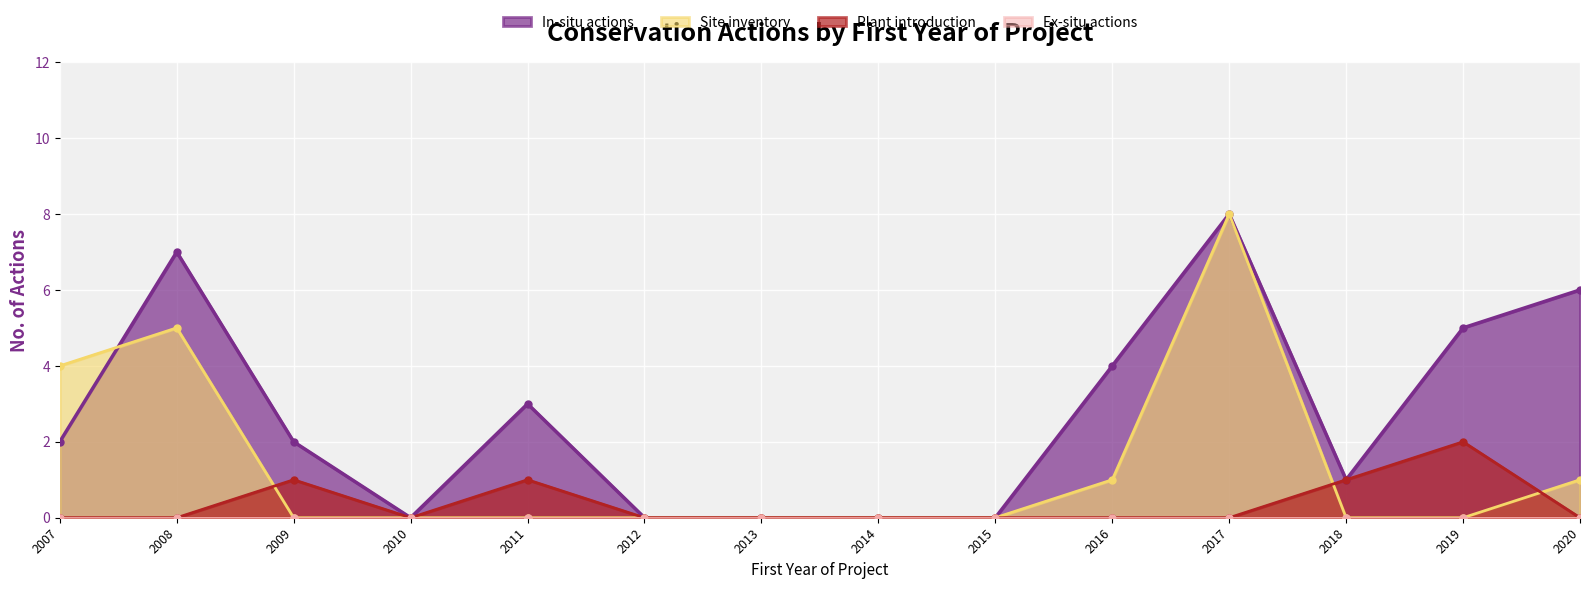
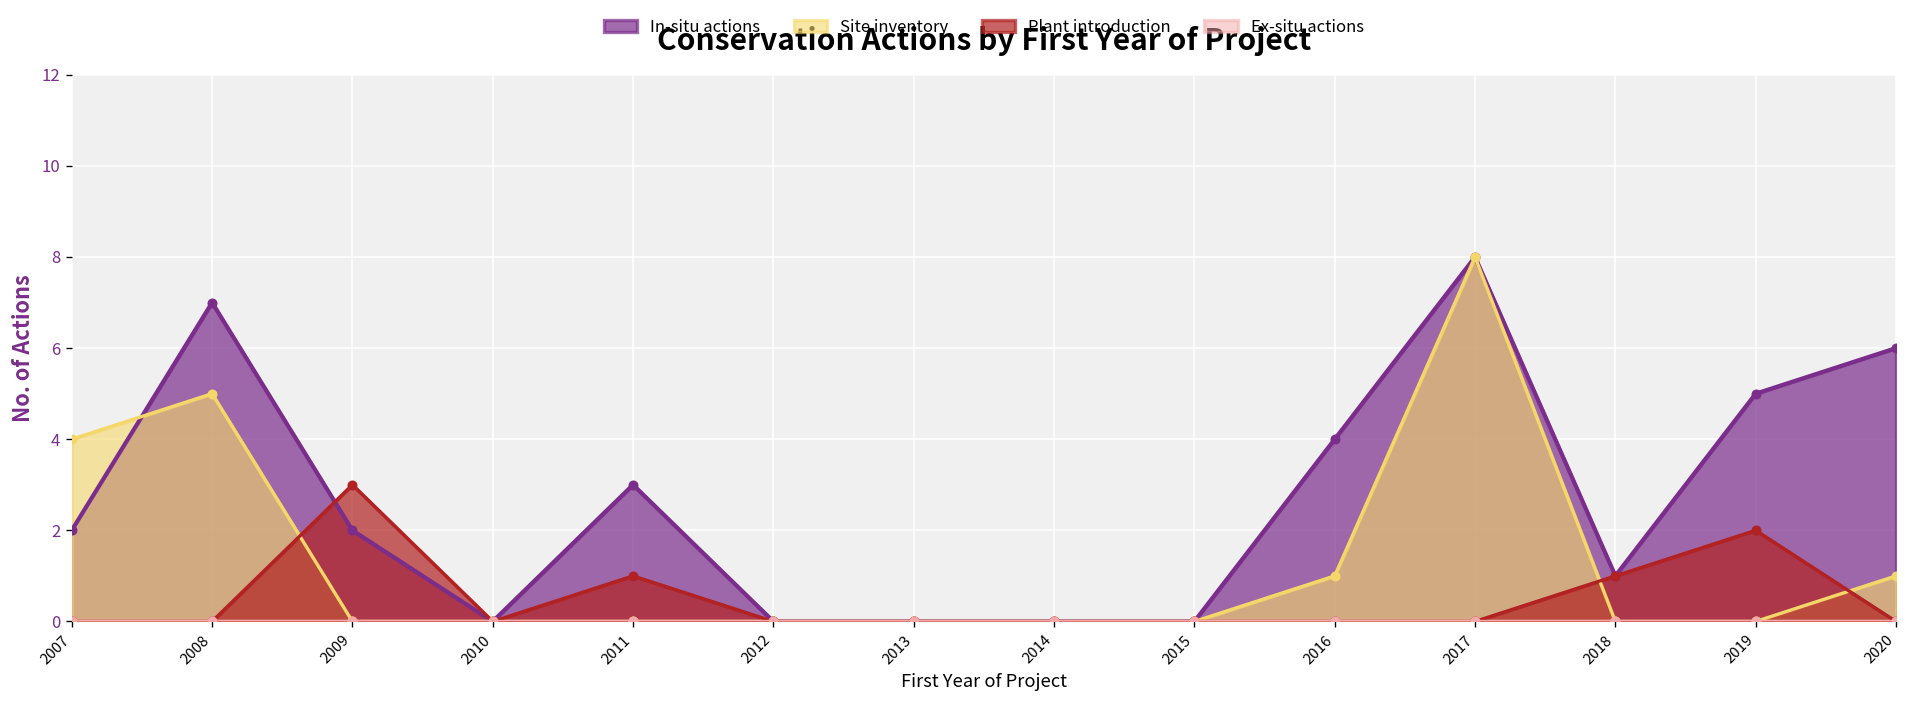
  {
    "In-situ actions": {
      "2007": 2,
      "2008": 7,
      "2009": 2,
      "2011": 3,
      "2016": 4,
      "2019": 5,
      "2020": 6
    },
    "Site inventory": {
      "2007": 4,
      "2008": 5,
      "2016": 1,
      "2020": 1
    },
    "Plant introduction": {
-     "2009": 1,
+     "2009": 3,
      "2011": 1,
      "2019": 2
    }
  }
